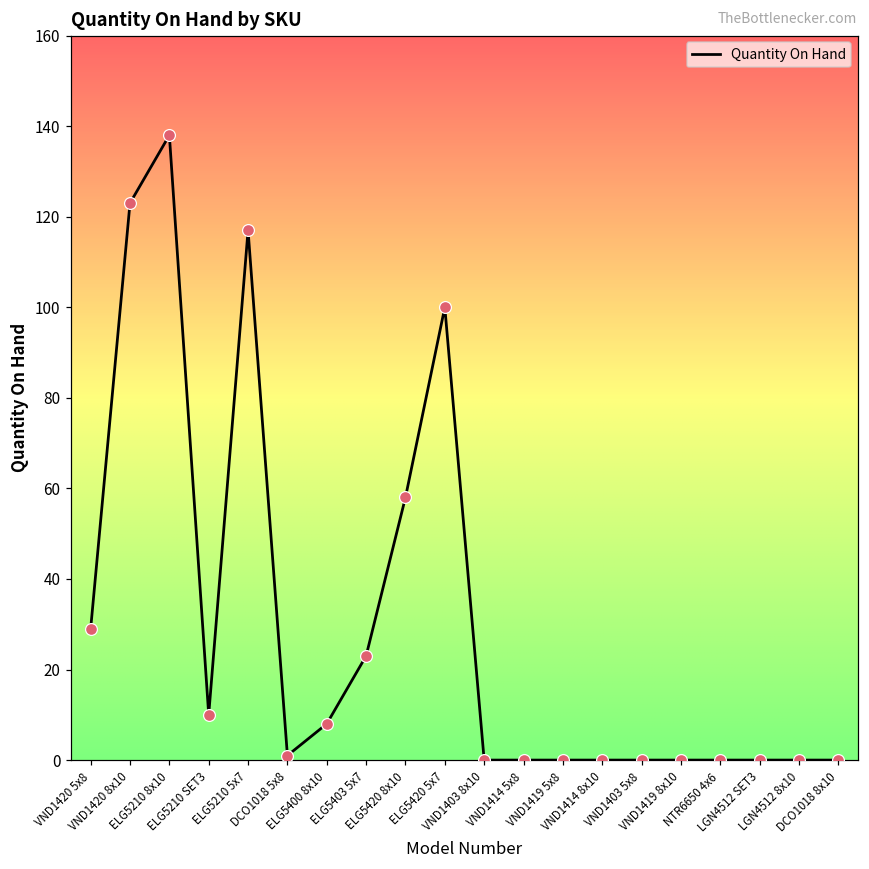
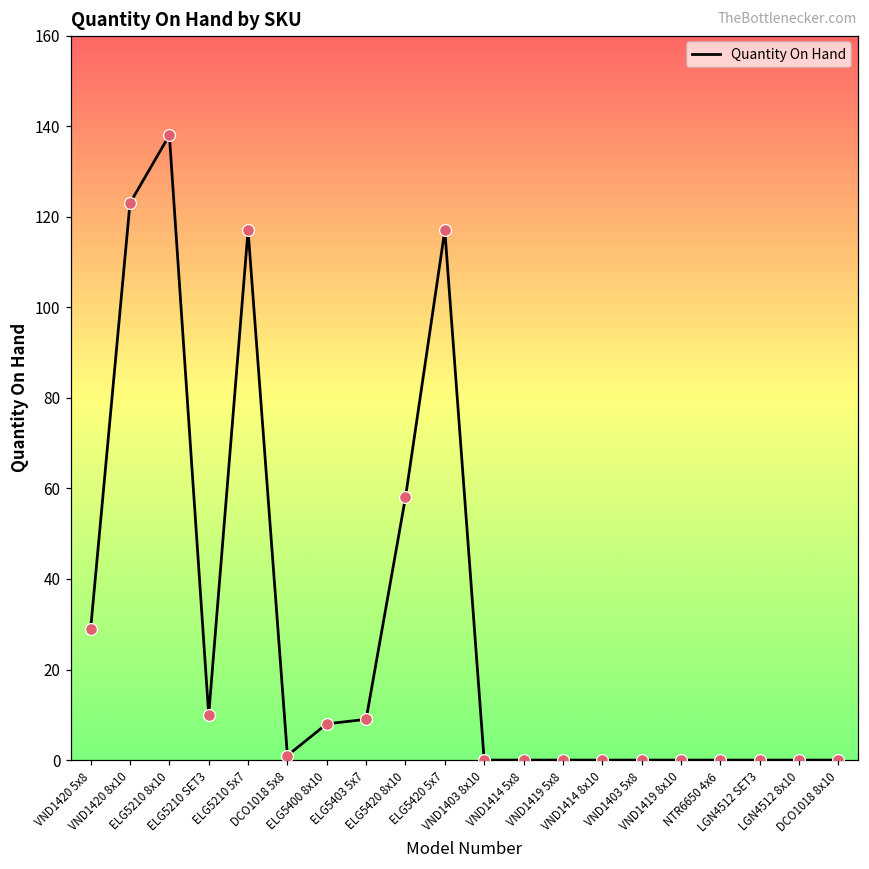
  {
    "VND1420 5x8": 29,
    "VND1420 8x10": 123,
    "ELG5210 8x10": 138,
    "ELG5210 SET3": 10,
    "ELG5210 5x7": 117,
    "DCO1018 5x8": 1,
    "ELG5400 8x10": 8,
-   "ELG5403 5x7": 23,
+   "ELG5403 5x7": 9,
    "ELG5420 8x10": 58,
-   "ELG5420 5x7": 100,
+   "ELG5420 5x7": 117,
    "VND1403 8x10": 0,
    "VND1414 5x8": 0,
    "VND1419 5x8": 0,
    "VND1414 8x10": 0,
    "VND1403 5x8": 0,
    "VND1419 8x10": 0,
    "NTR6650 4x6": 0,
    "LGN4512 SET3": 0,
    "LGN4512 8x10": 0,
    "DCO1018 8x10": 0
  }
